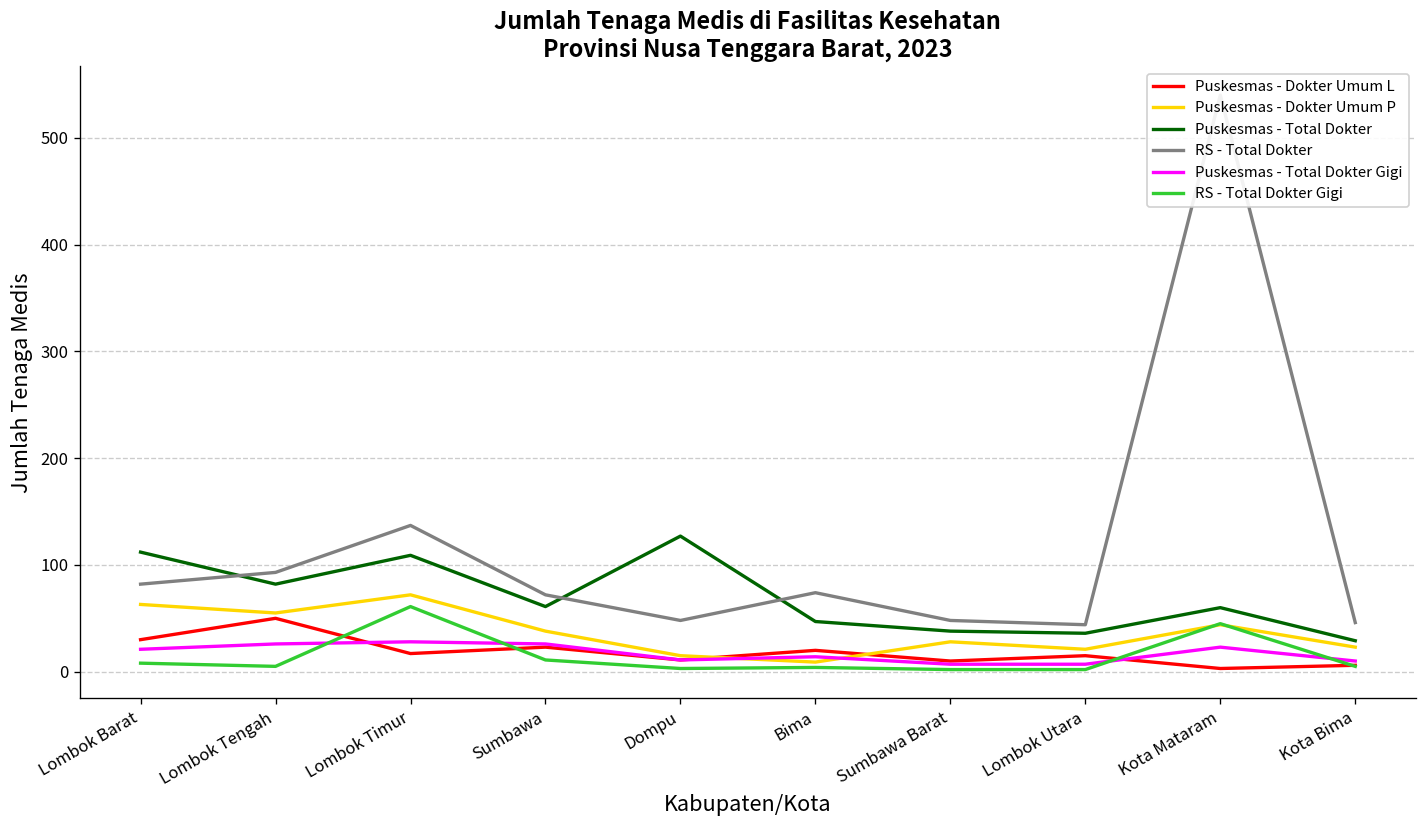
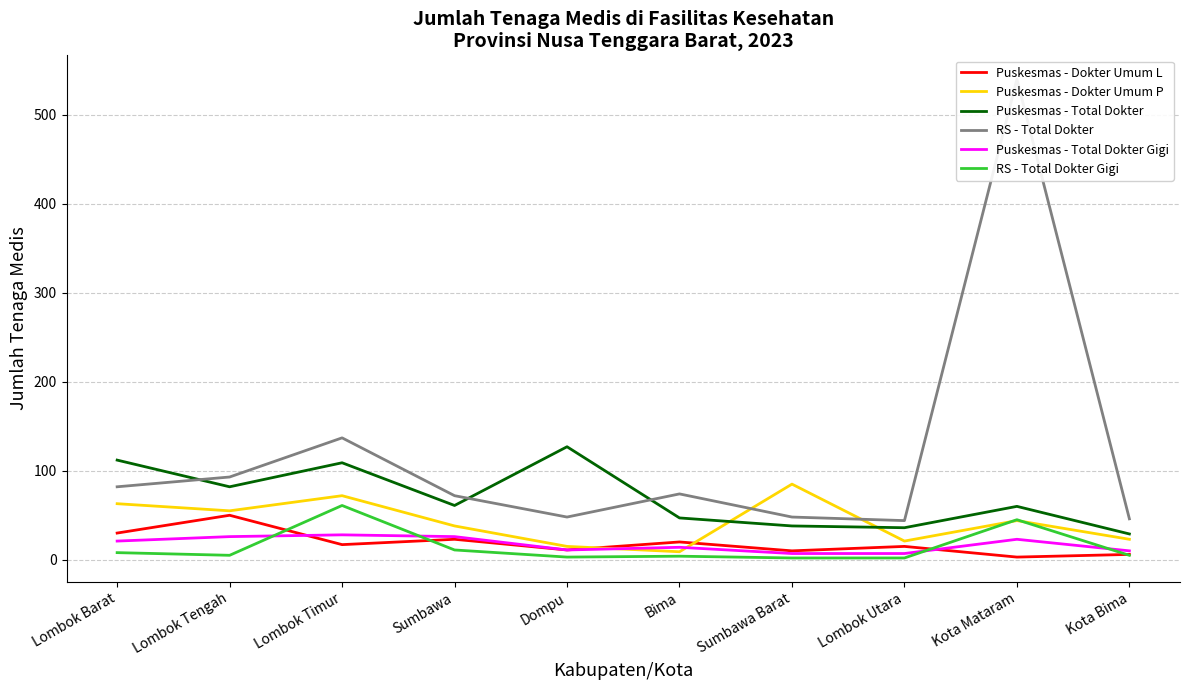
  {
    "Puskesmas - Dokter Umum L": {
      "Lombok Barat": 30,
      "Lombok Tengah": 50,
      "Lombok Timur": 20,
      "Sumbawa": 20,
      "Bima": 20,
      "Sumbawa Barat": 10,
      "Lombok Utara": 20,
      "Kota Mataram": 0
    },
    "Puskesmas - Dokter Umum P": {
      "Lombok Barat": 60,
      "Lombok Tengah": 60,
      "Lombok Timur": 70,
      "Sumbawa": 40,
      "Dompu": 20,
      "Bima": 10,
-     "Sumbawa Barat": 30,
+     "Sumbawa Barat": 90,
      "Lombok Utara": 20,
      "Kota Bima": 20
    },
    "Puskesmas - Total Dokter": {
      "Lombok Barat": 110,
      "Lombok Tengah": 80,
      "Lombok Timur": 110,
      "Sumbawa": 60,
      "Dompu": 130,
      "Bima": 50,
      "Sumbawa Barat": 40,
      "Lombok Utara": 40,
      "Kota Mataram": 60,
      "Kota Bima": 30
    },
    "RS - Total Dokter": {
      "Lombok Barat": 80,
      "Lombok Tengah": 90,
      "Lombok Timur": 140,
      "Sumbawa": 70,
      "Dompu": 50,
      "Bima": 70,
      "Sumbawa Barat": 50,
      "Lombok Utara": 40,
      "Kota Bima": 50
    },
    "Puskesmas - Total Dokter Gigi": {
      "Lombok Barat": 20,
      "Lombok Tengah": 30,
      "Lombok Timur": 30,
      "Sumbawa": 30,
      "Bima": 10,
      "Sumbawa Barat": 10,
      "Lombok Utara": 10,
      "Kota Mataram": 20,
      "Kota Bima": 10
    },
    "RS - Total Dokter Gigi": {
      "Lombok Barat": 10,
      "Lombok Tengah": 10,
      "Lombok Timur": 60,
      "Sumbawa": 10,
      "Dompu": 0,
      "Bima": 0,
      "Sumbawa Barat": 0,
      "Lombok Utara": 0
    }
  }
